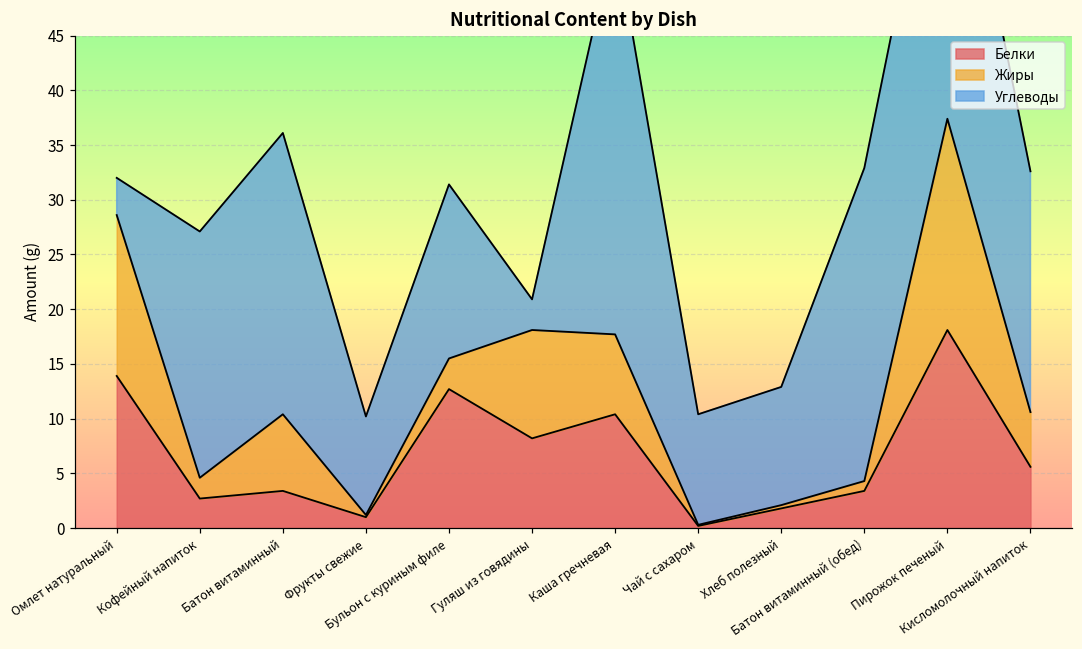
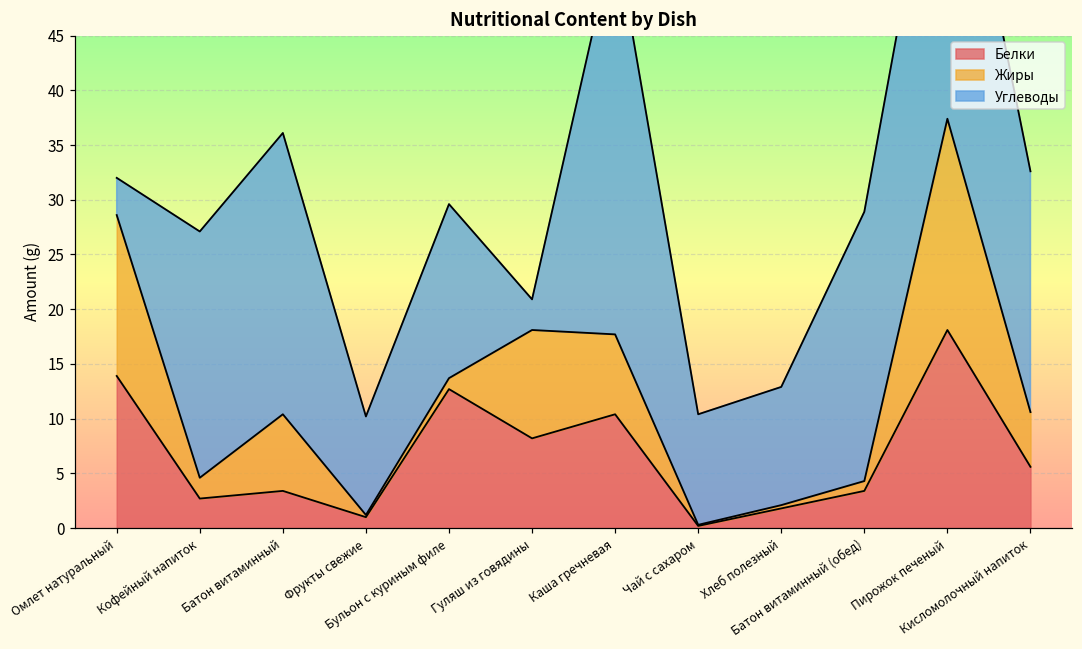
  {
    "Белки": {
      "Омлет натуральный": 14,
      "Кофейный напиток": 3,
      "Батон витаминный": 3,
      "Бульон с куриным филе": 13,
      "Гуляш из говядины": 8,
      "Каша гречневая": 10,
      "Хлеб полезный": 2,
      "Батон витаминный (обед)": 3,
      "Пирожок печеный": 18,
      "Кисломолочный напиток": 6
    },
    "Жиры": {
      "Омлет натуральный": 15,
      "Кофейный напиток": 2,
      "Батон витаминный": 7,
-     "Бульон с куриным филе": 3,
+     "Бульон с куриным филе": 1,
      "Гуляш из говядины": 10,
      "Каша гречневая": 7,
      "Хлеб полезный": 0,
      "Батон витаминный (обед)": 1,
      "Пирожок печеный": 19,
      "Кисломолочный напиток": 5
    },
    "Углеводы": {
      "Омлет натуральный": 3,
      "Кофейный напиток": 23,
      "Батон витаминный": 26,
      "Фрукты свежие": 9,
      "Бульон с куриным филе": 16,
      "Гуляш из говядины": 3,
      "Чай с сахаром": 10,
      "Хлеб полезный": 11,
-     "Батон витаминный (обед)": 29,
+     "Батон витаминный (обед)": 25,
      "Кисломолочный напиток": 22
    }
  }
